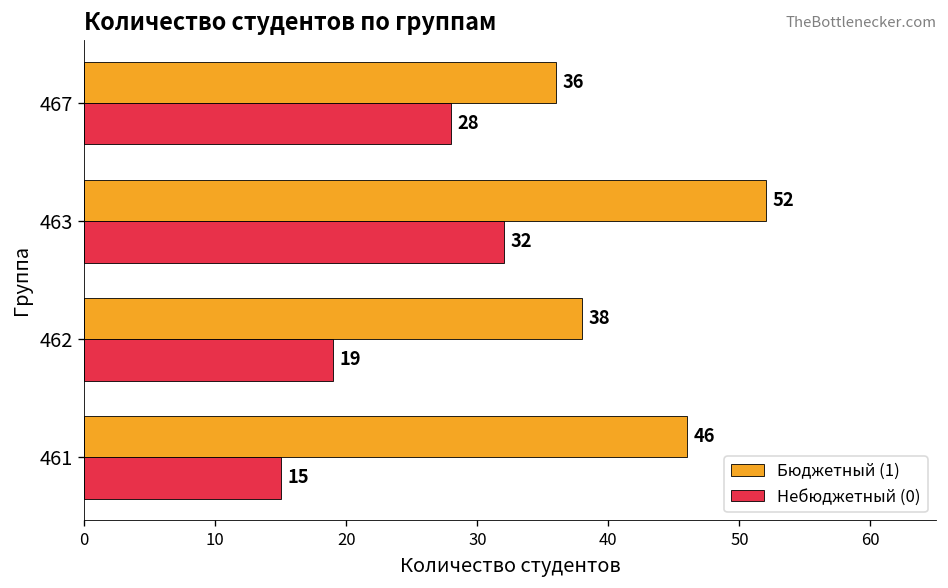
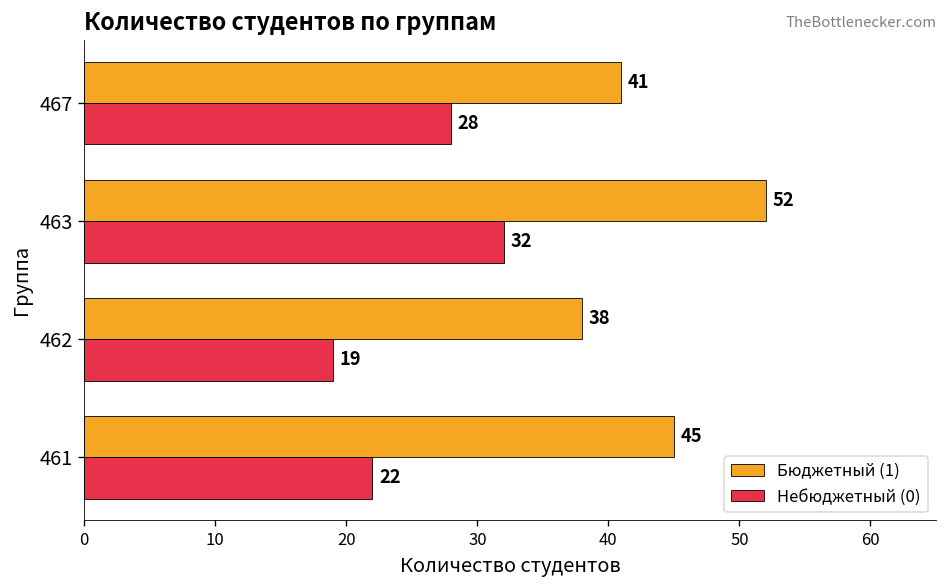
  {
    "Бюджетный (1)": {
-     "467": 36,
+     "467": 41,
      "463": 52,
      "462": 38,
-     "461": 46
+     "461": 45
    },
    "Небюджетный (0)": {
      "467": 28,
      "463": 32,
      "462": 19,
-     "461": 15
+     "461": 22
    }
  }
